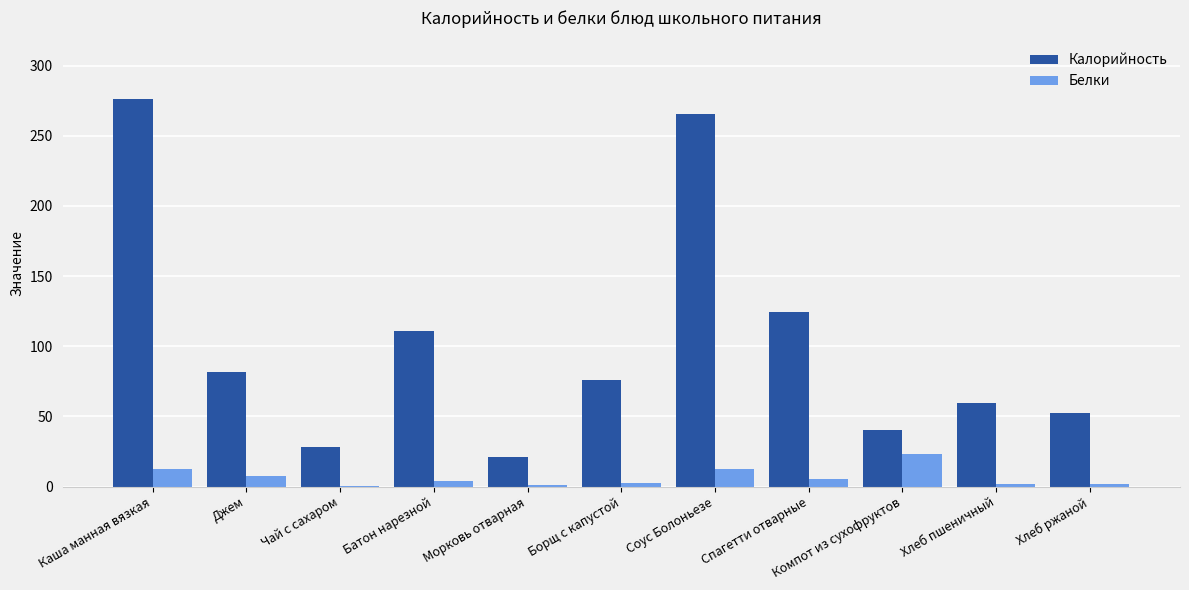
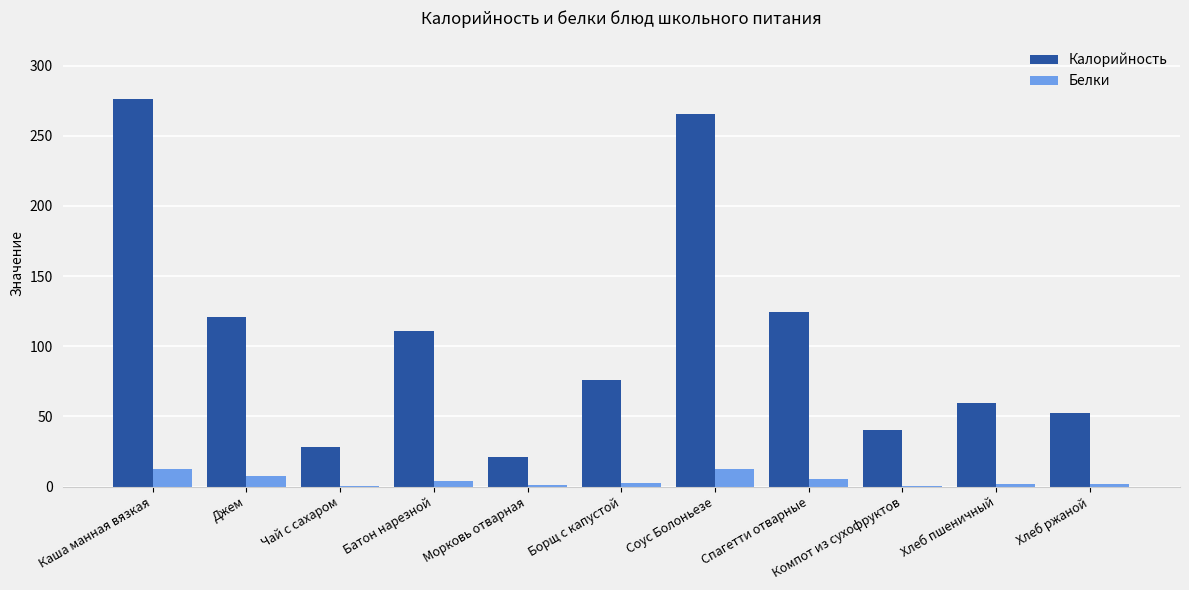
  {
    "Калорийность": {
      "Каша манная вязкая": 276,
-     "Джем": 82,
+     "Джем": 121,
      "Чай с сахаром": 28,
      "Батон нарезной": 111,
      "Морковь отварная": 21,
      "Борщ с капустой": 76,
      "Соус Болоньезе": 266,
      "Спагетти отварные": 124,
      "Компот из сухофруктов": 40,
      "Хлеб пшеничный": 60,
      "Хлеб ржаной": 52
    },
    "Белки": {
      "Каша манная вязкая": 12,
      "Джем": 8,
      "Батон нарезной": 4,
      "Борщ с капустой": 2,
      "Соус Болоньезе": 13,
      "Спагетти отварные": 6,
-     "Компот из сухофруктов": 23,
+     "Компот из сухофруктов": 0,
      "Хлеб пшеничный": 2,
      "Хлеб ржаной": 2
    }
  }
